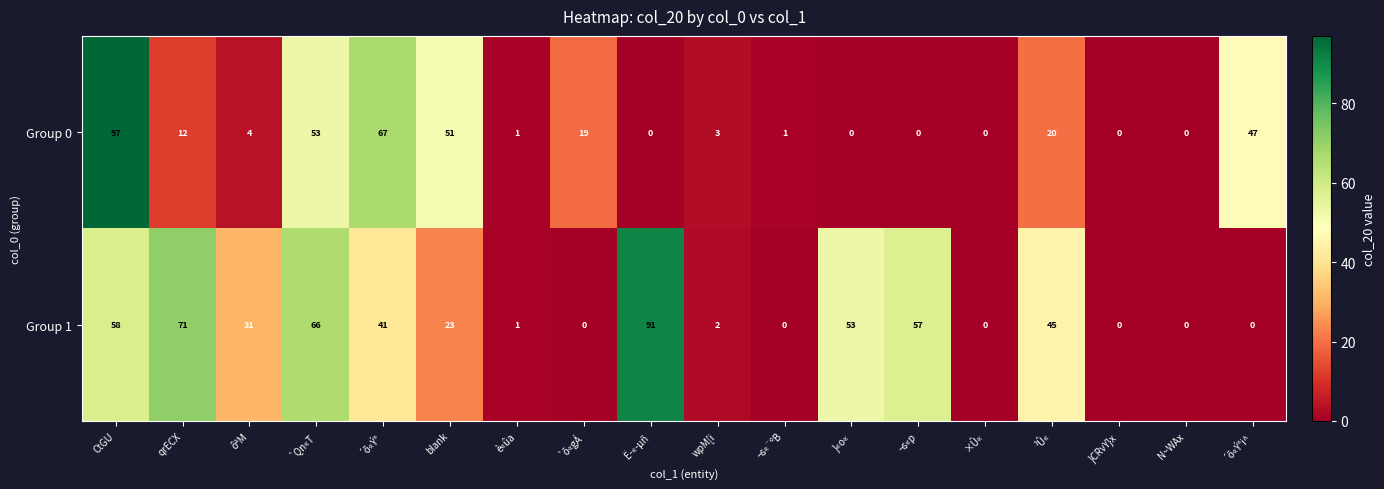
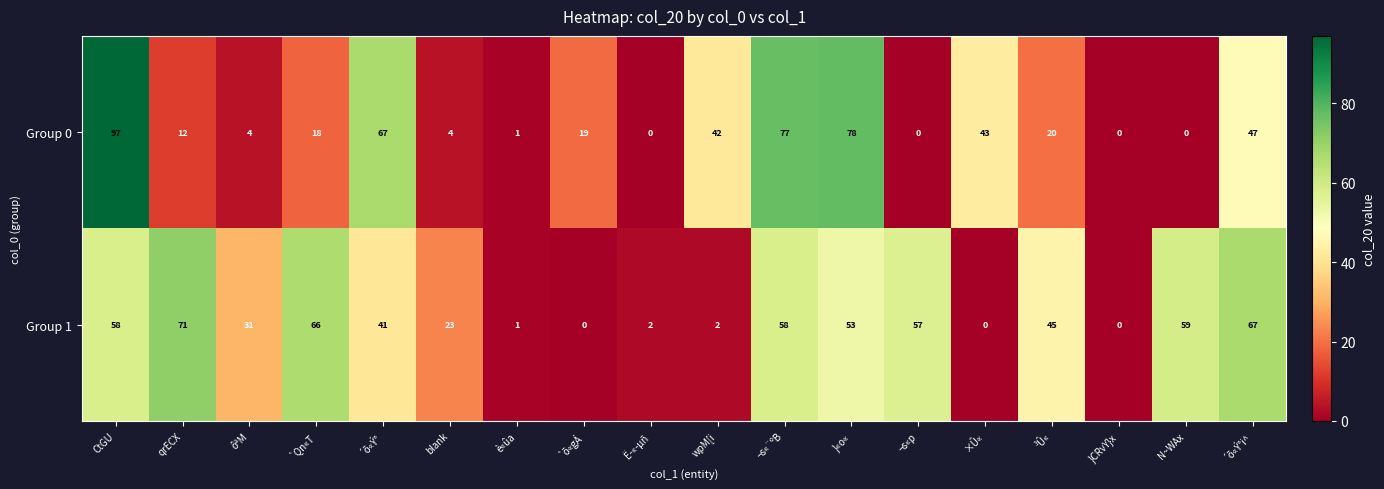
  {
    "Group 0": {
      "CtGU": 97,
      "qrECX": 12,
      "ôªM": 4,
-     "`Qn«T": 53,
+     "`Qn«T": 18,
      "´õ«Ý°": 67,
-     "blank": 51,
+     "blank": 4,
      "è«ûa": 1,
      "`õ«gÁ": 19,
      "Ë­«­µñ": 0,
-     "wpM[i": 3,
-     "¬s«¨ºB": 1,
-     "}«o«": 0,
+     "wpM[i": 42,
+     "¬s«¨ºB": 77,
+     "}«o«": 78,
      "¬s«p": 0,
-     "×Û«": 0,
+     "×Û«": 43,
      "³Û«": 20,
      "}CRvY}x": 0,
      "N~WAx": 0,
      "´õ«Ý°i^": 47
    },
    "Group 1": {
      "CtGU": 58,
      "qrECX": 71,
      "ôªM": 31,
      "`Qn«T": 66,
      "´õ«Ý°": 41,
      "blank": 23,
      "è«ûa": 1,
      "`õ«gÁ": 0,
-     "Ë­«­µñ": 91,
+     "Ë­«­µñ": 2,
      "wpM[i": 2,
-     "¬s«¨ºB": 0,
+     "¬s«¨ºB": 58,
      "}«o«": 53,
      "¬s«p": 57,
      "×Û«": 0,
      "³Û«": 45,
      "}CRvY}x": 0,
-     "N~WAx": 0,
-     "´õ«Ý°i^": 0
+     "N~WAx": 59,
+     "´õ«Ý°i^": 67
    }
  }
